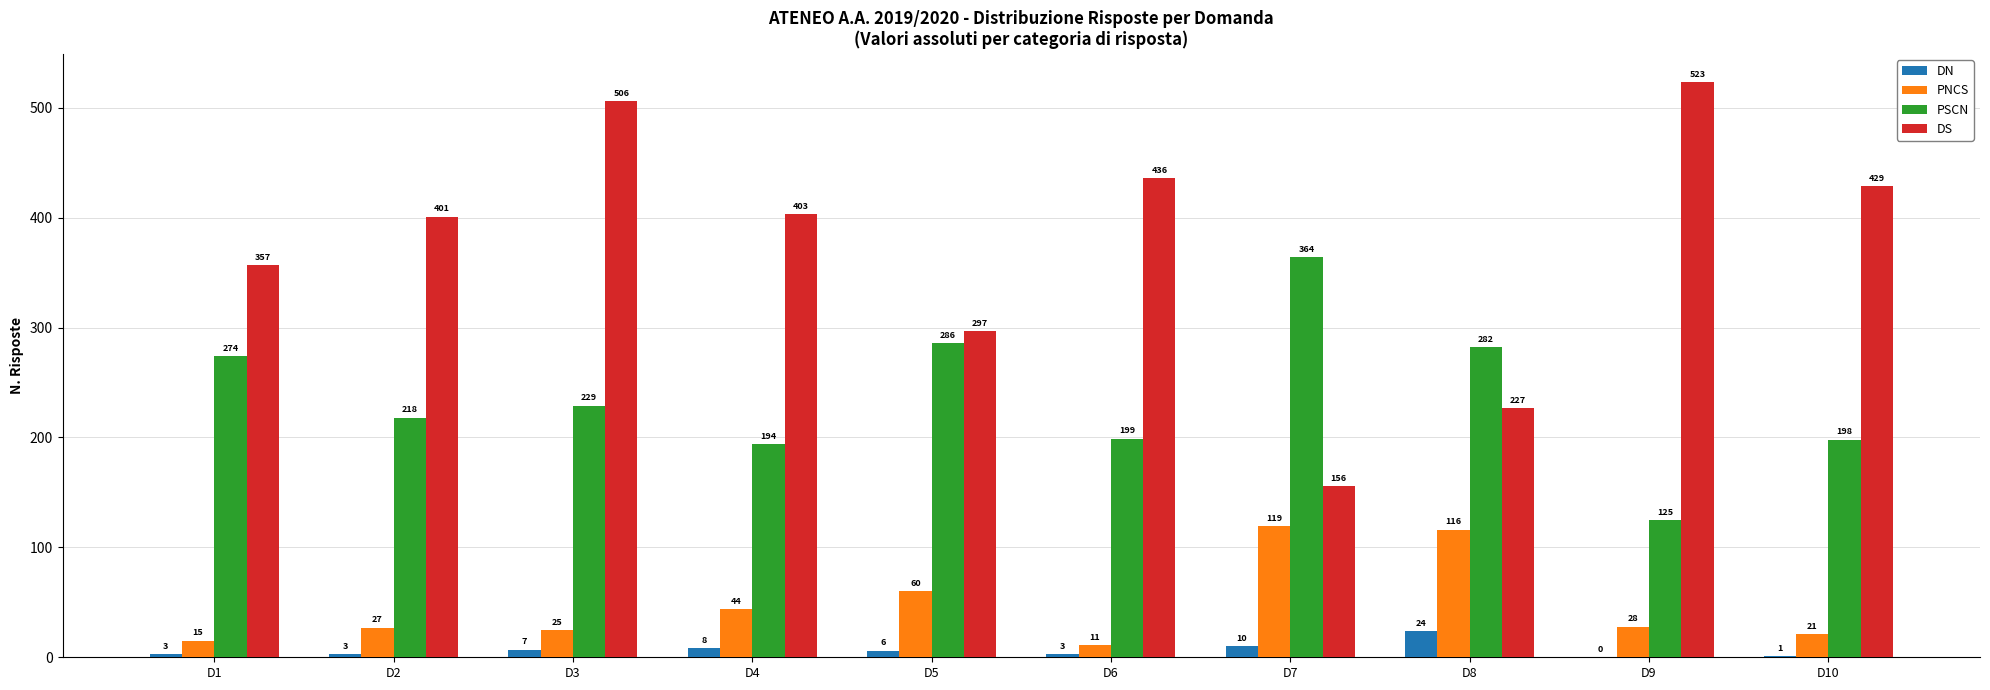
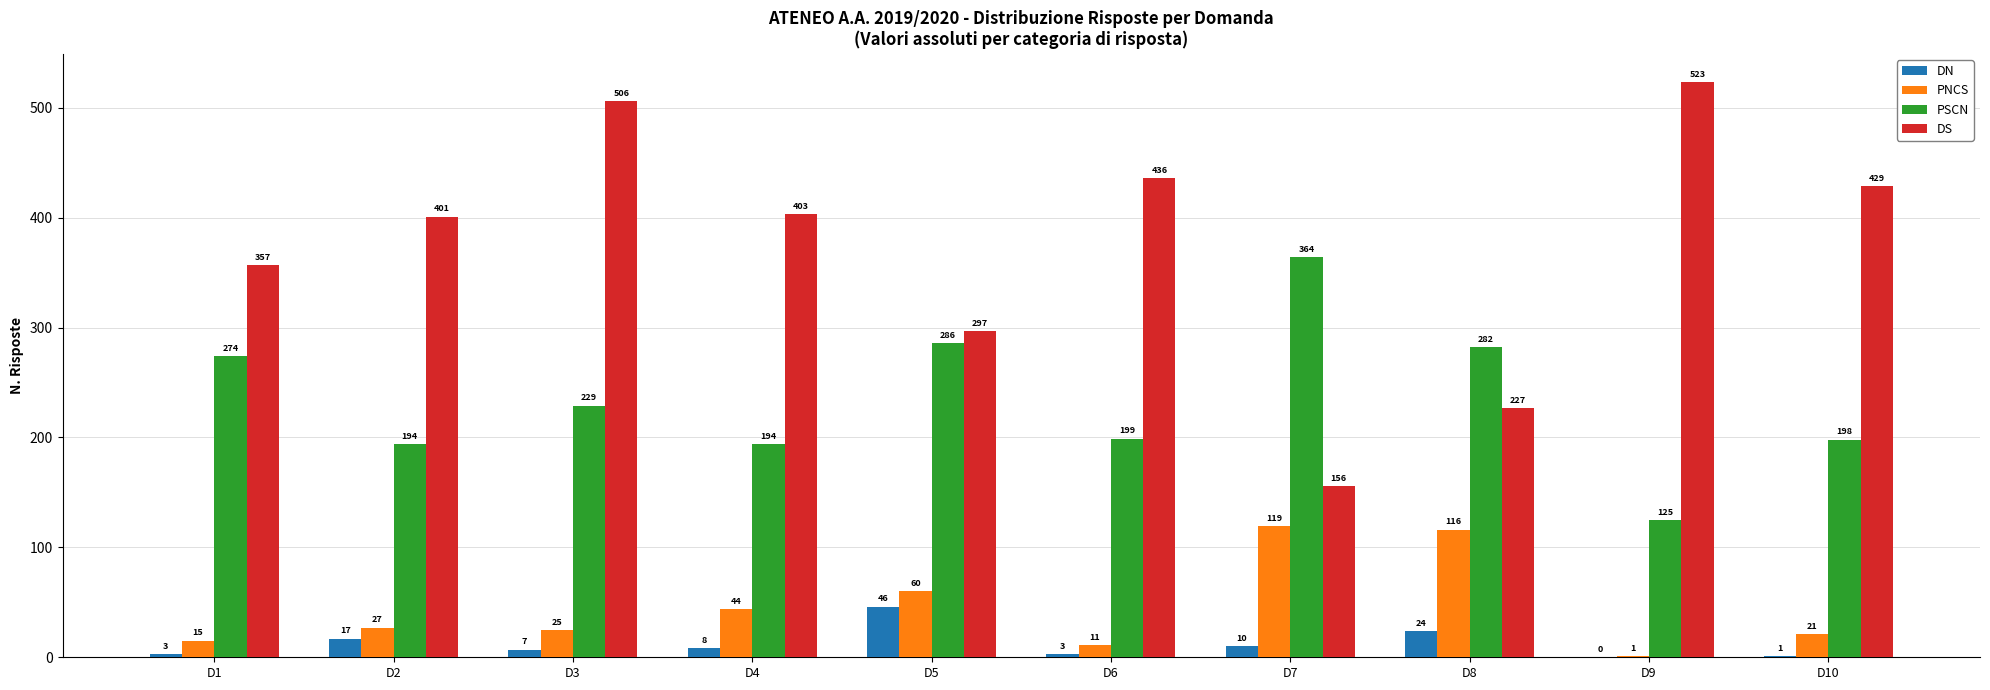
  {
    "DN": {
      "D1": 3,
-     "D2": 3,
+     "D2": 17,
      "D3": 7,
      "D4": 8,
-     "D5": 6,
+     "D5": 46,
      "D6": 3,
      "D7": 10,
      "D8": 24,
      "D9": 0,
      "D10": 1
    },
    "PNCS": {
      "D1": 15,
      "D2": 27,
      "D3": 25,
      "D4": 44,
      "D5": 60,
      "D6": 11,
      "D7": 119,
      "D8": 116,
-     "D9": 28,
+     "D9": 1,
      "D10": 21
    },
    "PSCN": {
      "D1": 274,
-     "D2": 218,
+     "D2": 194,
      "D3": 229,
      "D4": 194,
      "D5": 286,
      "D6": 199,
      "D7": 364,
      "D8": 282,
      "D9": 125,
      "D10": 198
    },
    "DS": {
      "D1": 357,
      "D2": 401,
      "D3": 506,
      "D4": 403,
      "D5": 297,
      "D6": 436,
      "D7": 156,
      "D8": 227,
      "D9": 523,
      "D10": 429
    }
  }
